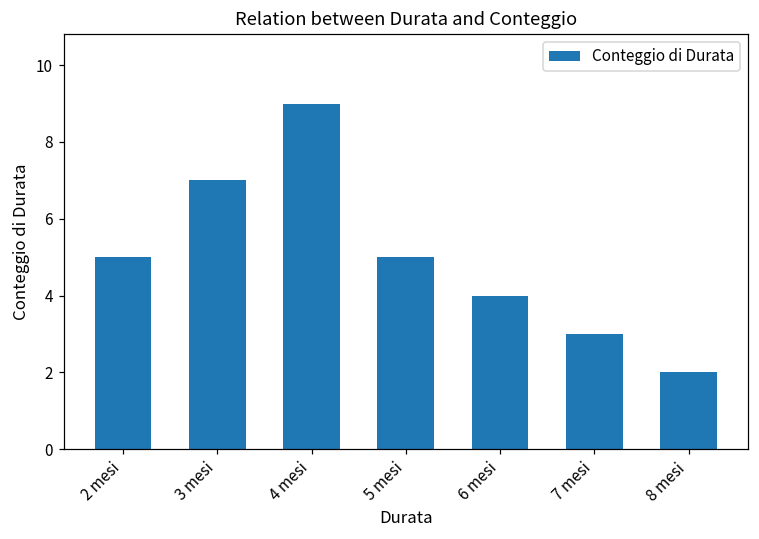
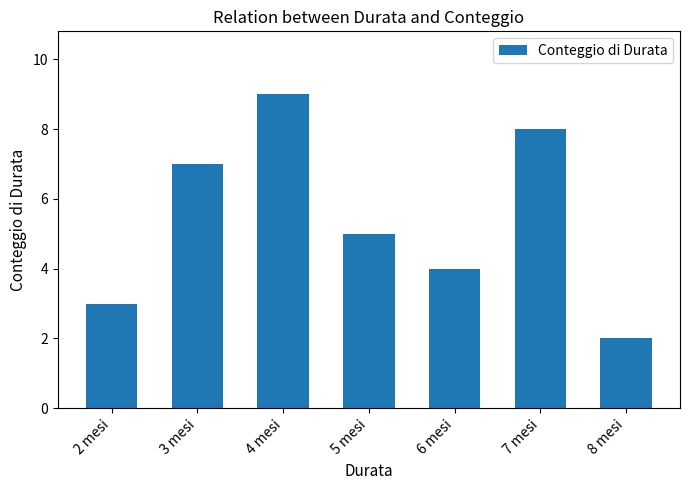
  {
-   "2 mesi": 5,
+   "2 mesi": 3,
    "3 mesi": 7,
    "4 mesi": 9,
    "5 mesi": 5,
    "6 mesi": 4,
-   "7 mesi": 3,
+   "7 mesi": 8,
    "8 mesi": 2
  }
